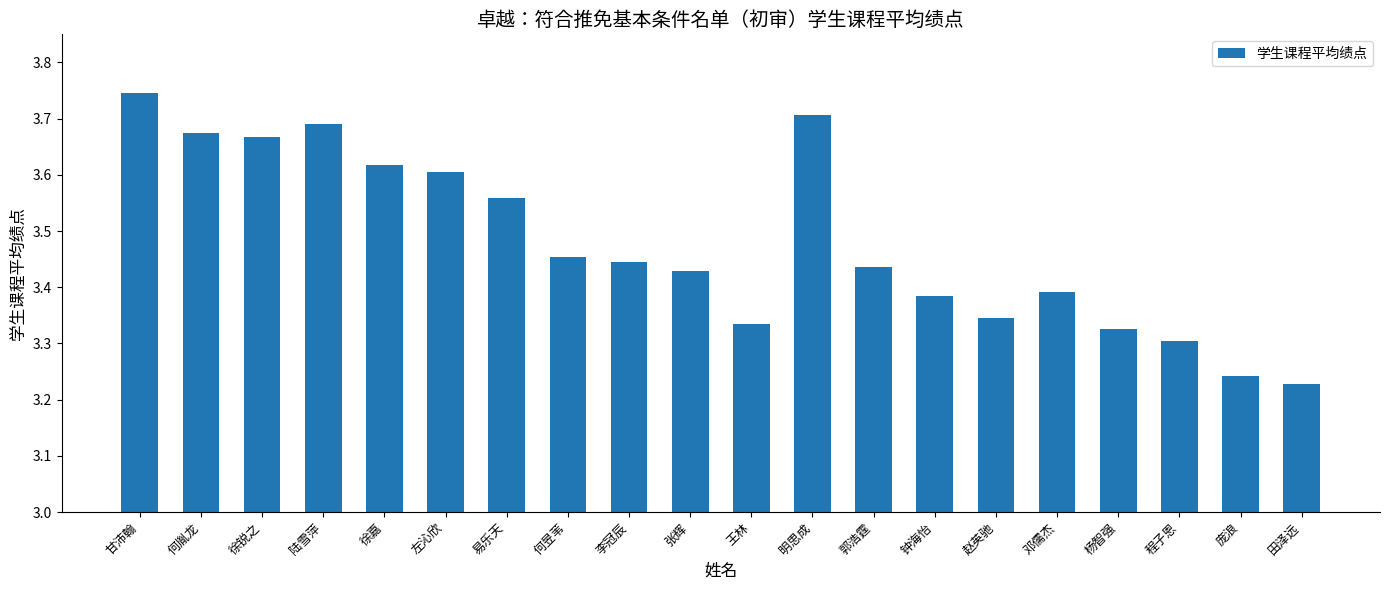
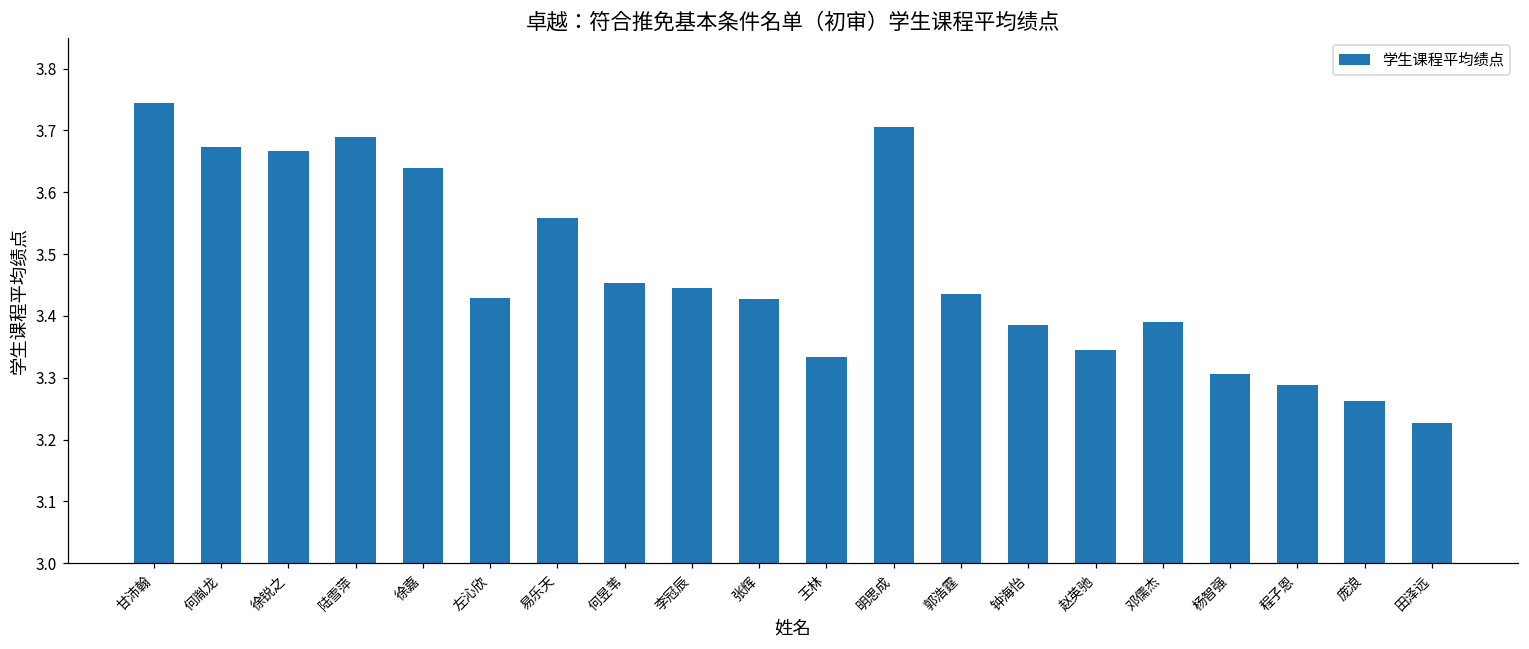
  {
    "甘沛翰": 3.75,
    "何胤龙": 3.67,
    "徐锐之": 3.67,
    "陆雪萍": 3.69,
-   "徐嘉": 3.62,
-   "左沁欣": 3.60,
+   "徐嘉": 3.64,
+   "左沁欣": 3.43,
    "易乐天": 3.56,
    "何昱苇": 3.45,
    "李冠辰": 3.45,
    "张辉": 3.43,
    "王林": 3.33,
    "明思成": 3.71,
    "郭浩霆": 3.44,
    "钟海怡": 3.38,
    "赵英驰": 3.34,
    "邓儒杰": 3.39,
-   "杨智强": 3.33,
-   "程子恩": 3.30,
-   "庞浪": 3.24,
+   "杨智强": 3.31,
+   "程子恩": 3.29,
+   "庞浪": 3.26,
    "田泽远": 3.23
  }
